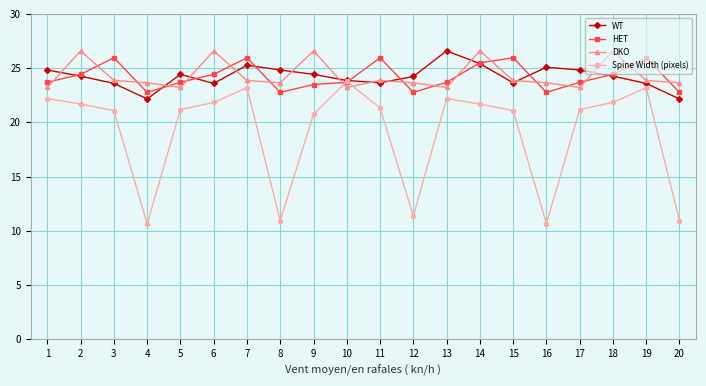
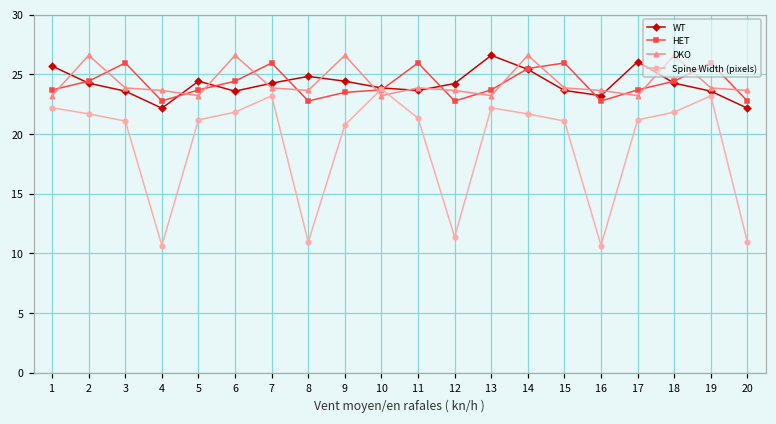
  {
    "WT": {
-     "1": 24.8,
+     "1": 25.7,
      "3": 23.6,
      "4": 22.2,
      "5": 24.4,
      "6": 23.6,
-     "7": 25.3,
+     "7": 24.3,
      "8": 24.8,
      "9": 24.4,
      "12": 24.2,
      "13": 26.6,
-     "16": 25.1,
-     "17": 24.8,
+     "16": 23.2,
+     "17": 26.1,
      "19": 23.6,
      "20": 22.2
    },
    "HET": {
      "1": 23.7,
      "3": 26.0,
      "4": 22.8,
      "5": 23.7,
      "6": 24.4,
      "7": 26.0,
      "8": 22.8,
      "9": 23.5,
      "11": 26.0,
      "12": 22.8,
      "13": 23.7,
      "15": 26.0,
      "16": 22.8,
      "17": 23.7,
      "20": 22.8
    }
  }
